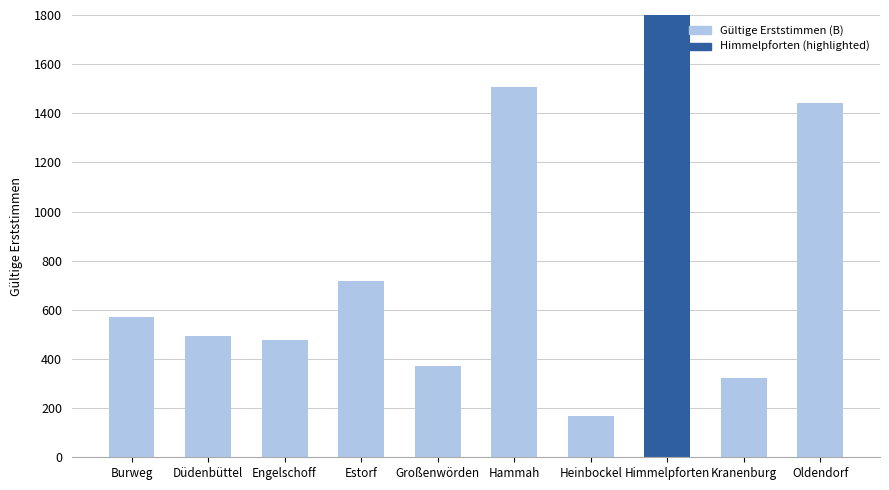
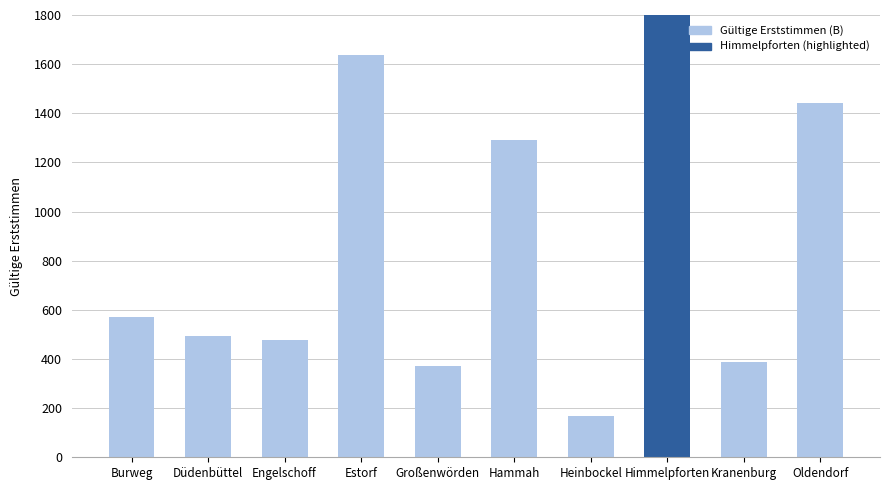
  {
    "Burweg": 570,
    "Düdenbüttel": 490,
    "Engelschoff": 480,
-   "Estorf": 720,
+   "Estorf": 1640,
    "Großenwörden": 370,
-   "Hammah": 1510,
+   "Hammah": 1290,
    "Heinbockel": 170,
-   "Kranenburg": 320,
+   "Kranenburg": 390,
    "Oldendorf": 1440
  }
